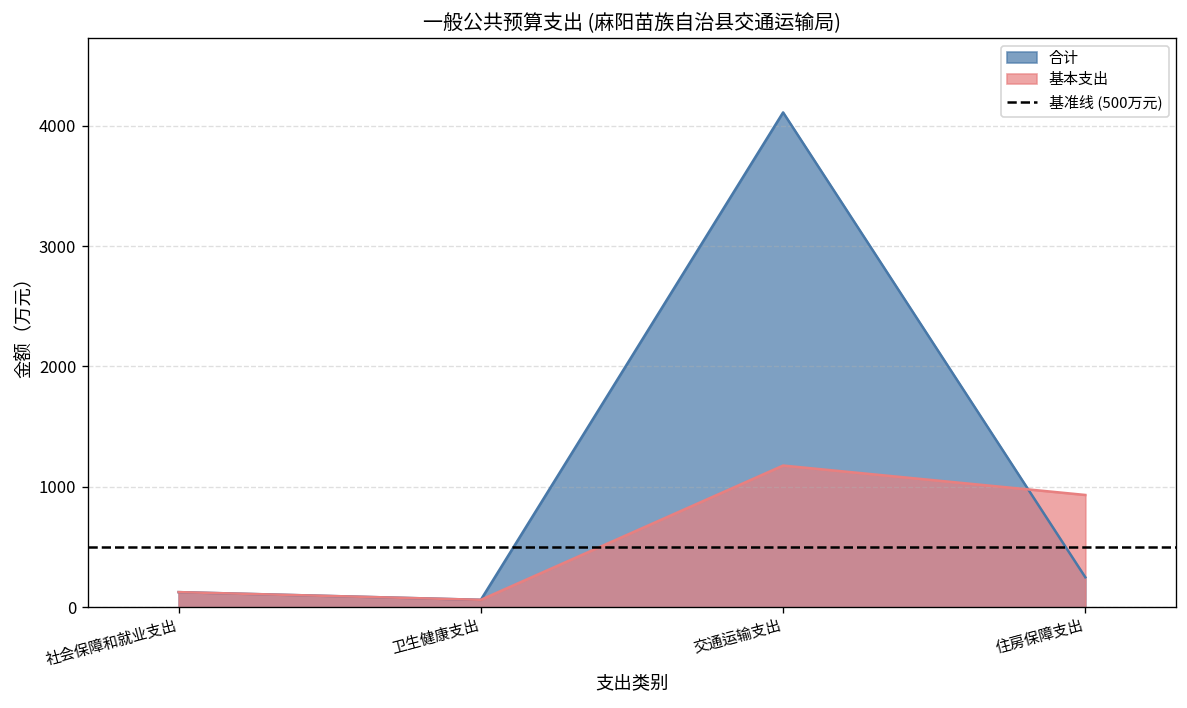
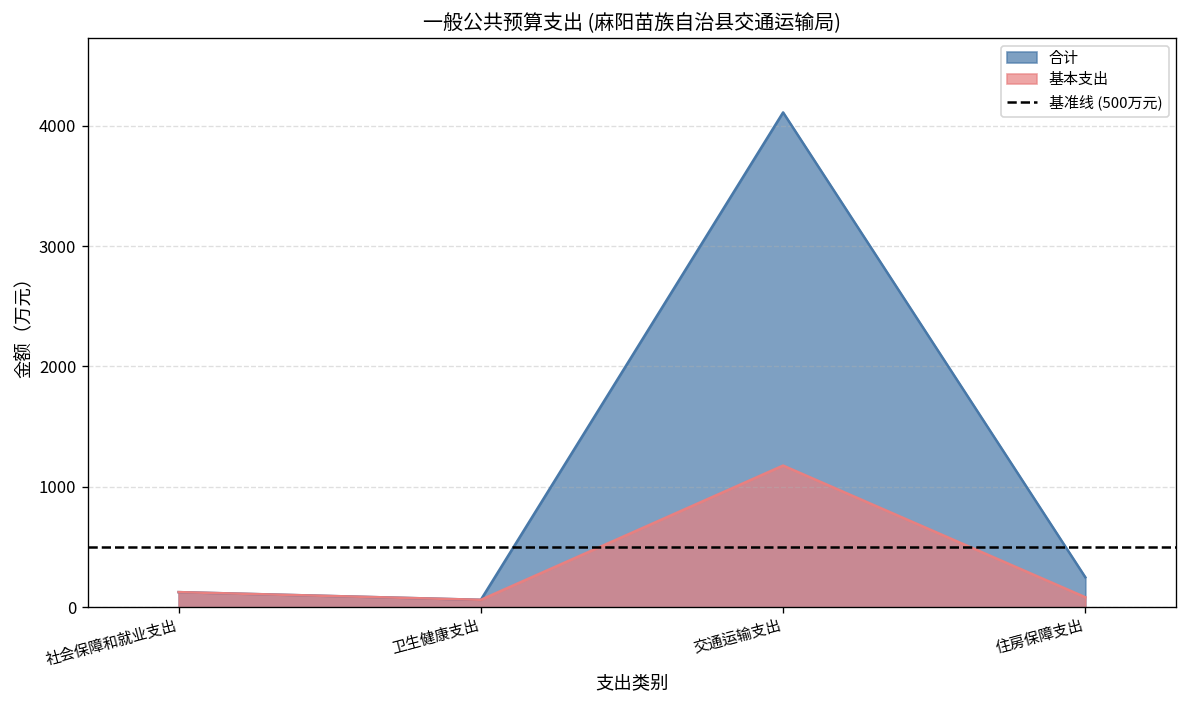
  {
    "合计": {
      "交通运输支出": 4110,
      "住房保障支出": 250
    },
    "基本支出": {
      "交通运输支出": 1180,
-     "住房保障支出": 930
+     "住房保障支出": 80
    }
  }
